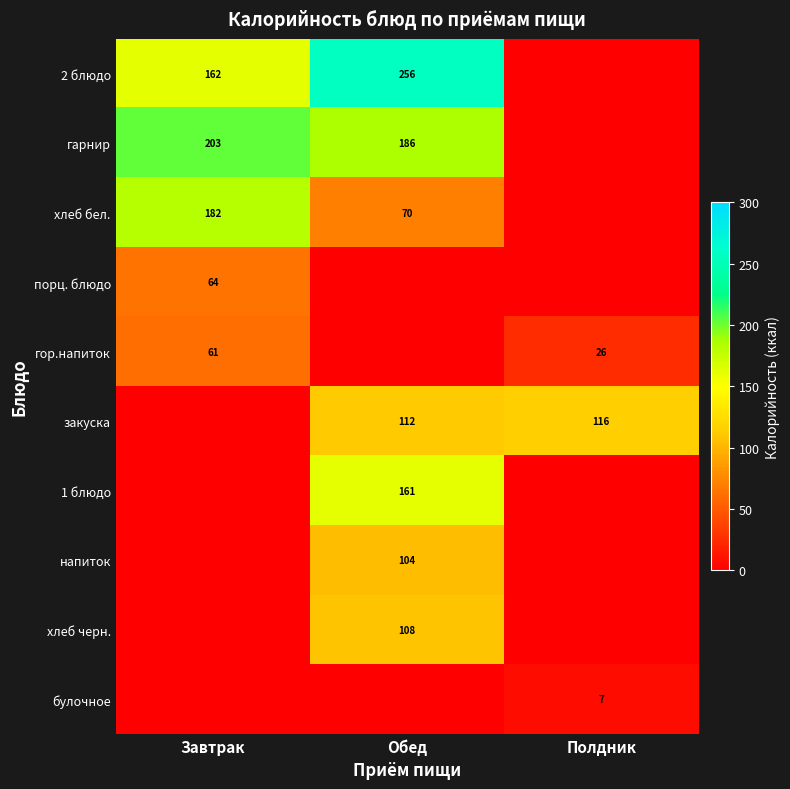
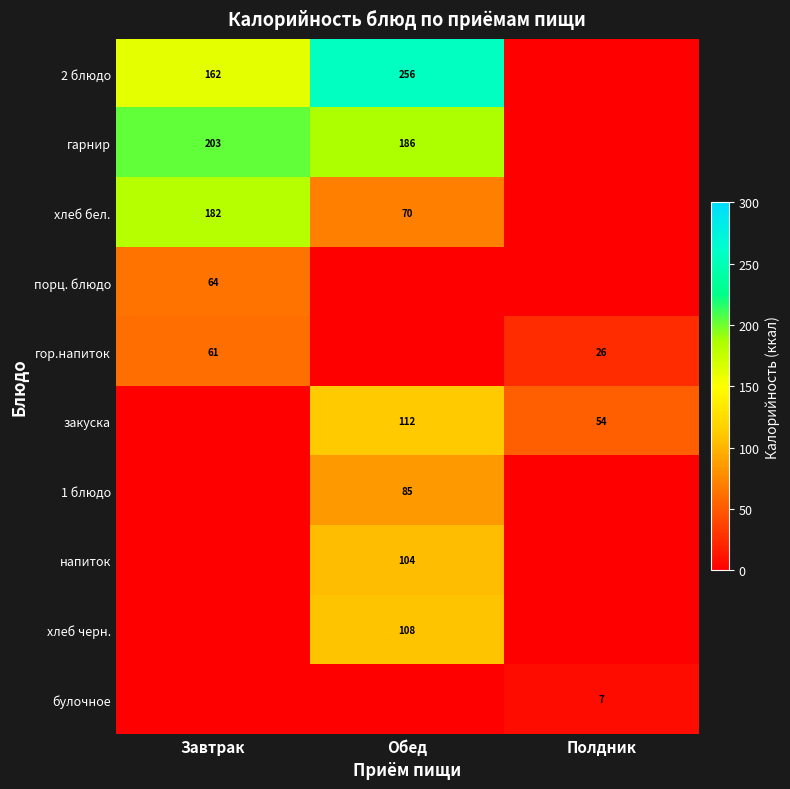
  {
    "2 блюдо": {
      "Завтрак": 162,
      "Обед": 256
    },
    "гарнир": {
      "Завтрак": 203,
      "Обед": 186
    },
    "хлеб бел.": {
      "Завтрак": 182,
      "Обед": 70
    },
    "порц. блюдо": {
      "Завтрак": 64
    },
    "гор.напиток": {
      "Завтрак": 61,
      "Полдник": 26
    },
    "закуска": {
      "Обед": 112,
-     "Полдник": 116
+     "Полдник": 54
    },
    "1 блюдо": {
-     "Обед": 161
+     "Обед": 85
    },
    "напиток": {
      "Обед": 104
    },
    "хлеб черн.": {
      "Обед": 108
    },
    "булочное": {
      "Полдник": 7
    }
  }
